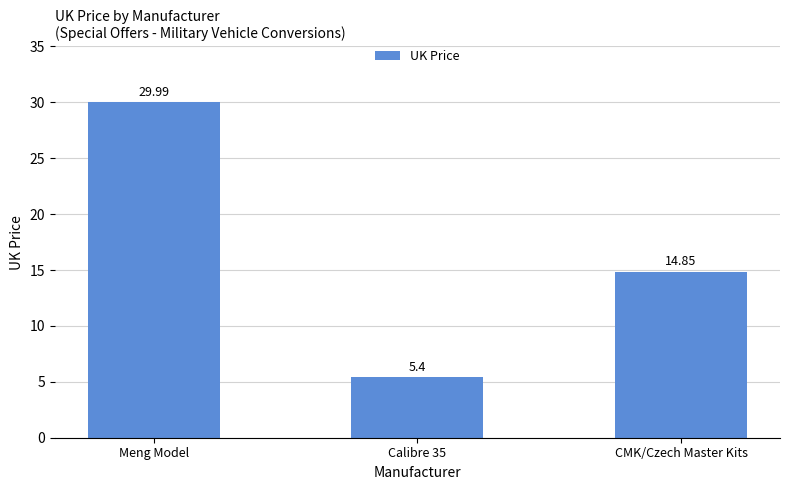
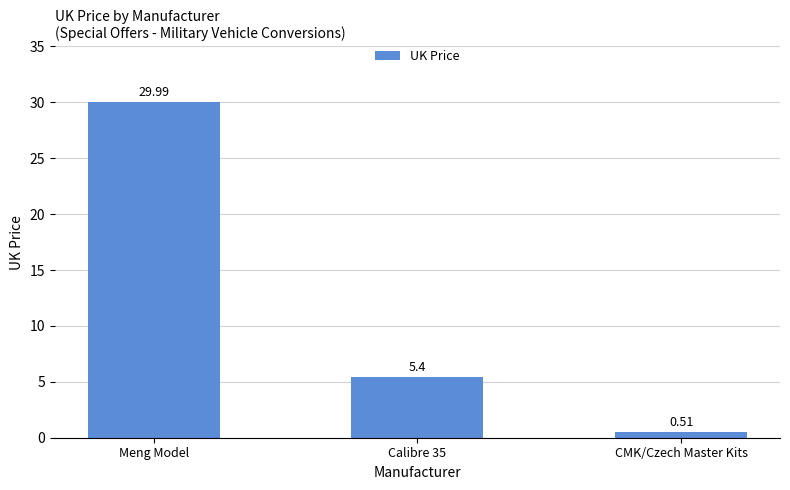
  {
    "Meng Model": 29.99,
    "Calibre 35": 5.4,
-   "CMK/Czech Master Kits": 14.85
+   "CMK/Czech Master Kits": 0.51
  }
